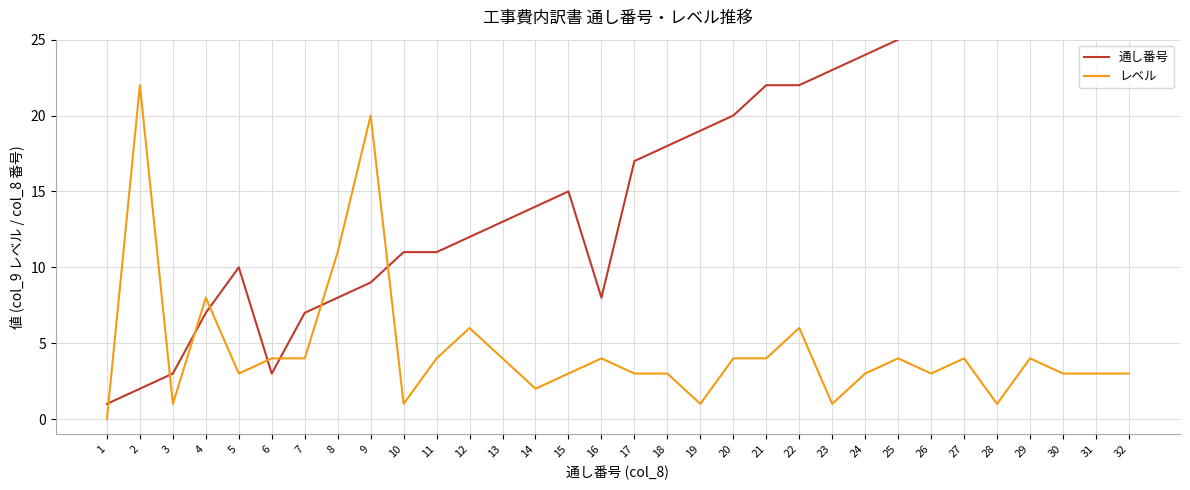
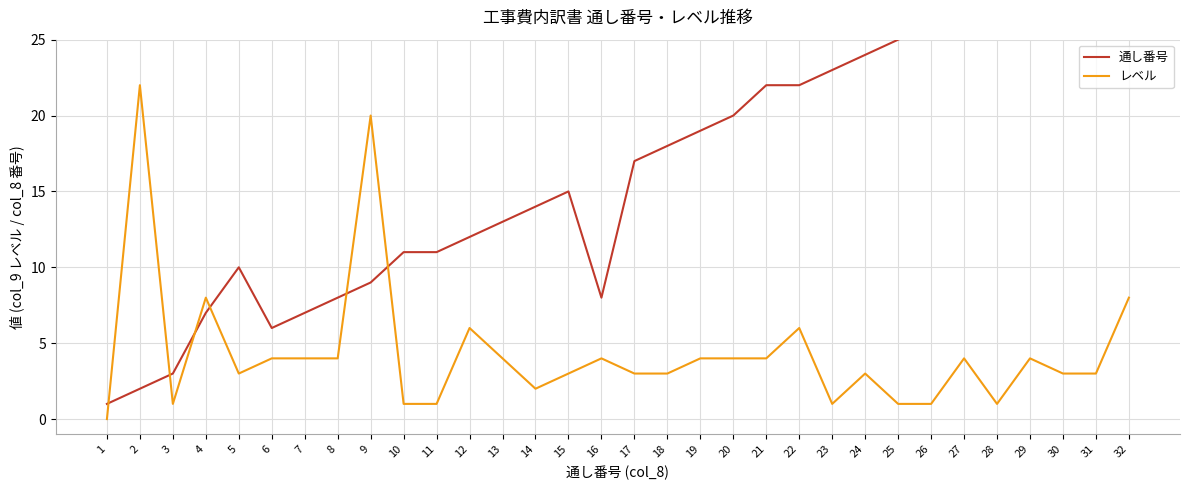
  {
    "通し番号": {
      "1": 1,
      "2": 2,
      "3": 3,
      "4": 7,
      "5": 10,
-     "6": 3,
+     "6": 6,
      "7": 7,
      "8": 8,
      "9": 9,
      "10": 11,
      "11": 11,
      "12": 12,
      "13": 13,
      "14": 14,
      "15": 15,
      "16": 8,
      "17": 17,
      "18": 18,
      "19": 19,
      "20": 20,
      "21": 22,
      "22": 22,
      "23": 23,
      "24": 24,
      "25": 25
    },
    "レベル": {
      "1": 0,
      "2": 22,
      "3": 1,
      "4": 8,
      "5": 3,
      "6": 4,
      "7": 4,
-     "8": 11,
+     "8": 4,
      "9": 20,
      "10": 1,
-     "11": 4,
+     "11": 1,
      "12": 6,
      "13": 4,
      "14": 2,
      "15": 3,
      "16": 4,
      "17": 3,
      "18": 3,
-     "19": 1,
+     "19": 4,
      "20": 4,
      "21": 4,
      "22": 6,
      "23": 1,
      "24": 3,
-     "25": 4,
-     "26": 3,
+     "25": 1,
+     "26": 1,
      "27": 4,
      "28": 1,
      "29": 4,
      "30": 3,
      "31": 3,
-     "32": 3
+     "32": 8
    }
  }
